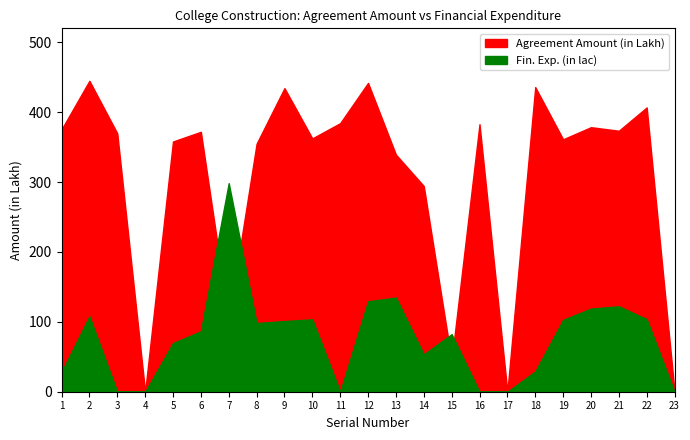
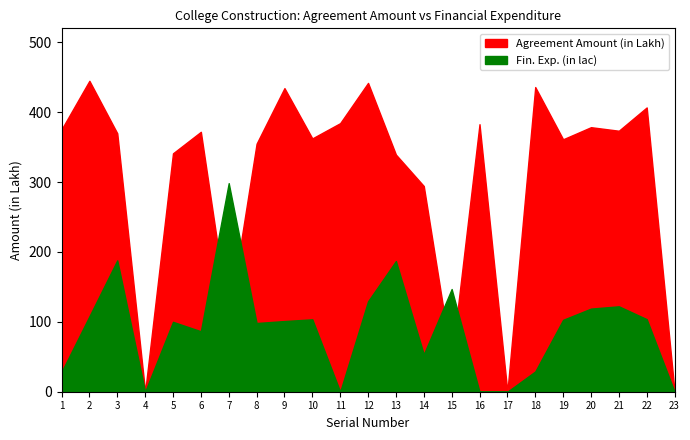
  {
    "Agreement Amount (in Lakh)": {
      "1": 380,
      "2": 440,
      "3": 370,
-     "5": 360,
+     "5": 340,
      "6": 370,
      "8": 350,
      "9": 430,
      "10": 360,
      "11": 380,
      "12": 440,
      "13": 340,
      "14": 290,
      "16": 380,
      "18": 440,
      "19": 360,
      "20": 380,
      "21": 370,
      "22": 410
    },
    "Fin. Exp. (in lac)": {
      "1": 30,
      "2": 110,
-     "3": 0,
-     "5": 70,
+     "3": 190,
+     "5": 100,
      "6": 90,
      "7": 300,
      "8": 100,
      "9": 100,
      "10": 100,
      "11": 0,
      "12": 130,
-     "13": 130,
+     "13": 190,
      "14": 50,
-     "15": 80,
+     "15": 150,
      "16": 0,
      "18": 30,
      "19": 100,
      "20": 120,
      "21": 120,
      "22": 100
    }
  }
